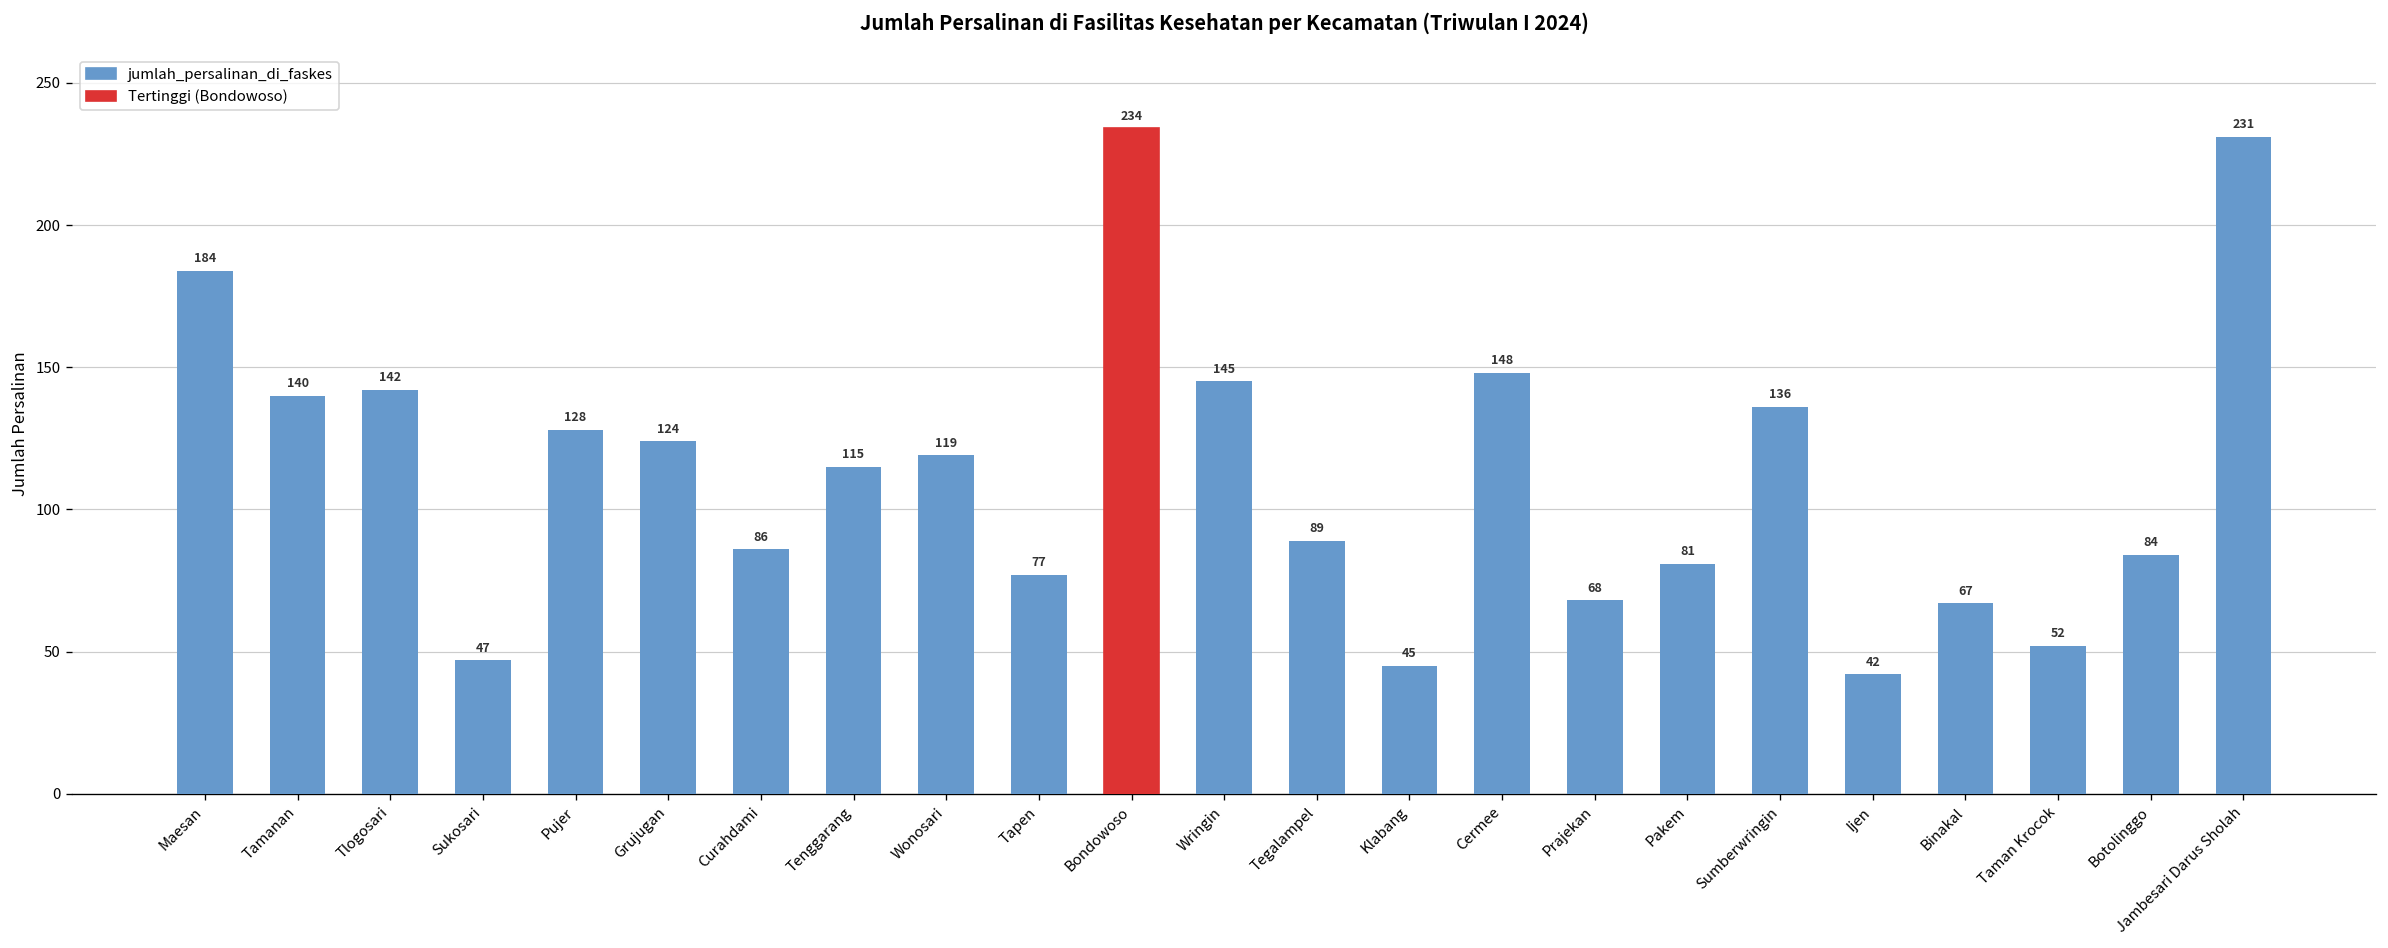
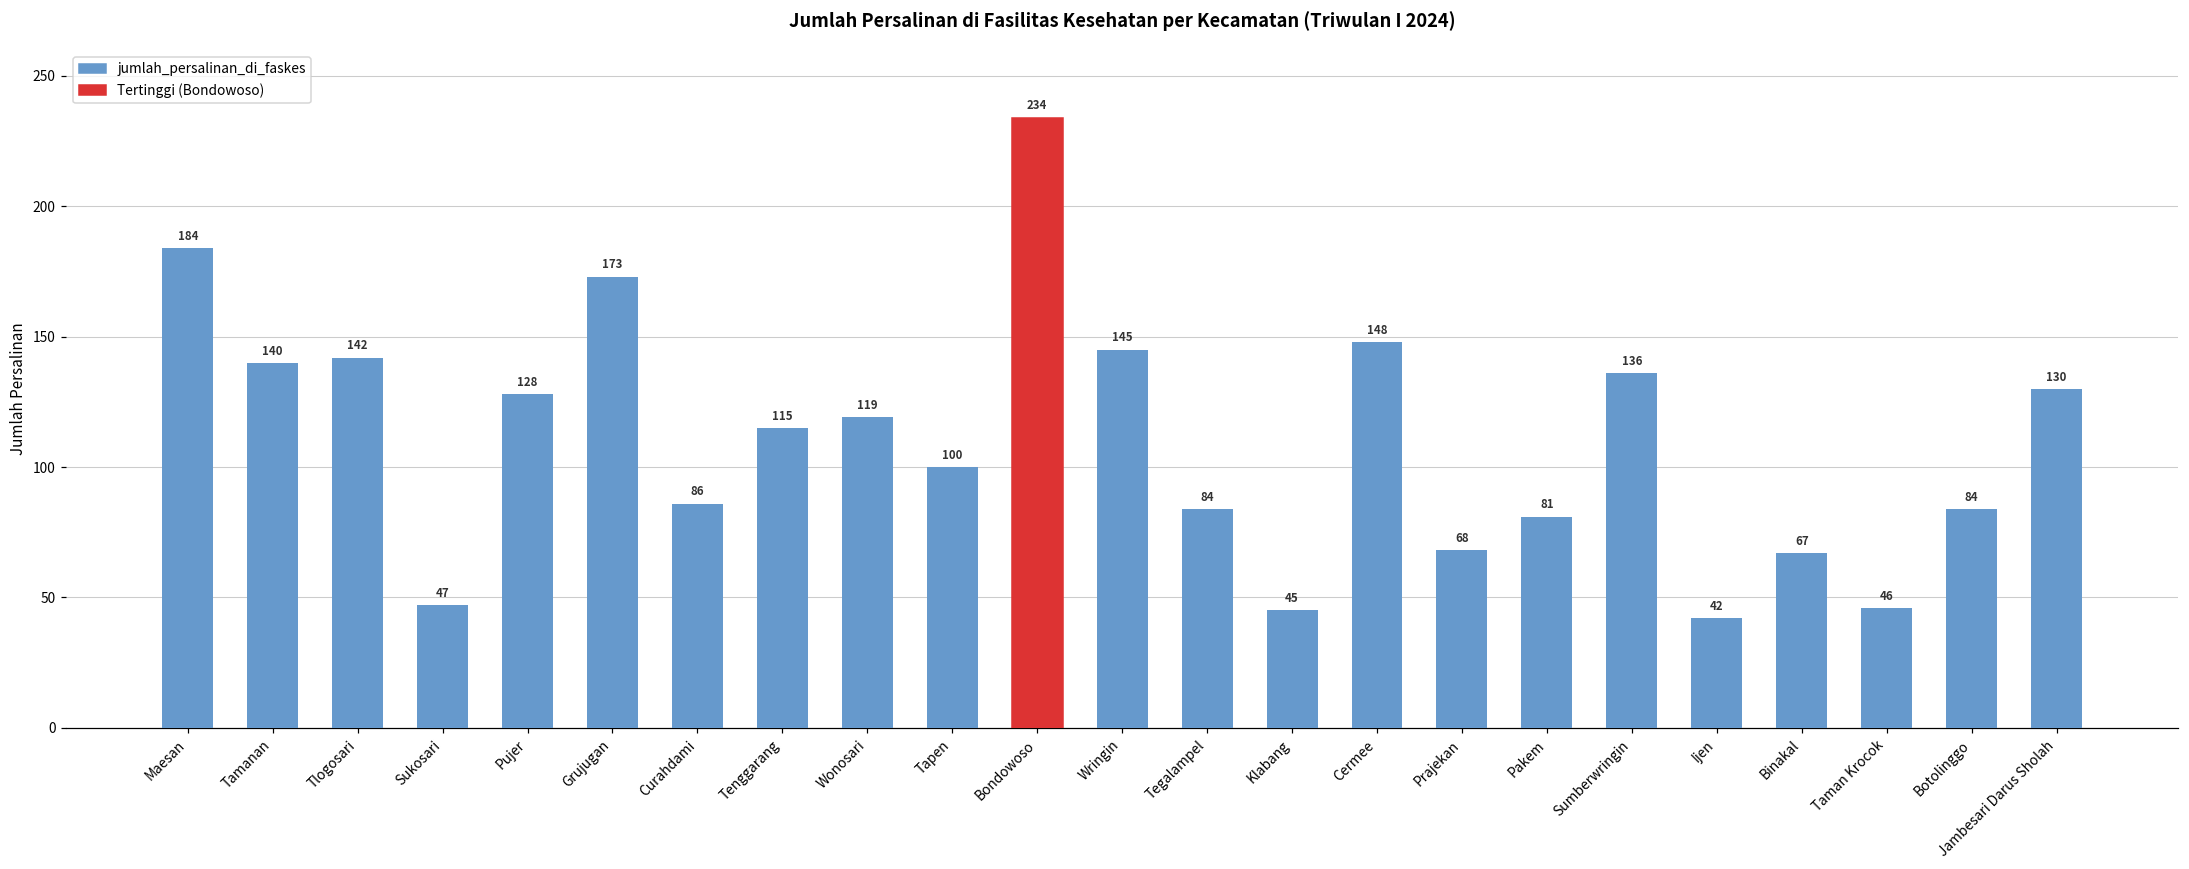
  {
    "Maesan": 184,
    "Tamanan": 140,
    "Tlogosari": 142,
    "Sukosari": 47,
    "Pujer": 128,
-   "Grujugan": 124,
+   "Grujugan": 173,
    "Curahdami": 86,
    "Tenggarang": 115,
    "Wonosari": 119,
-   "Tapen": 77,
+   "Tapen": 100,
    "Bondowoso": 234,
    "Wringin": 145,
-   "Tegalampel": 89,
+   "Tegalampel": 84,
    "Klabang": 45,
    "Cermee": 148,
    "Prajekan": 68,
    "Pakem": 81,
    "Sumberwringin": 136,
    "Ijen": 42,
    "Binakal": 67,
-   "Taman Krocok": 52,
+   "Taman Krocok": 46,
    "Botolinggo": 84,
-   "Jambesari Darus Sholah": 231
+   "Jambesari Darus Sholah": 130
  }
